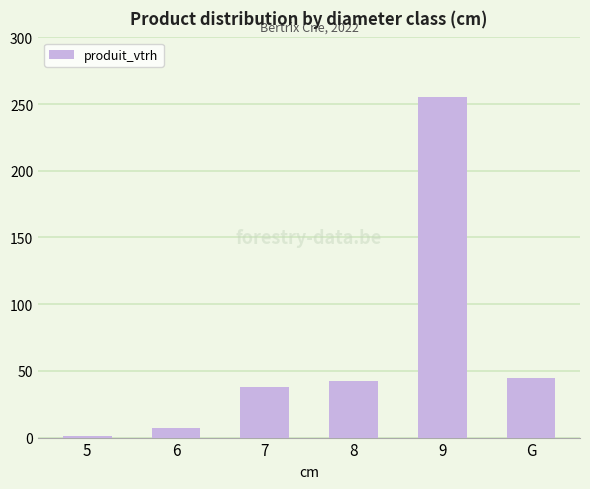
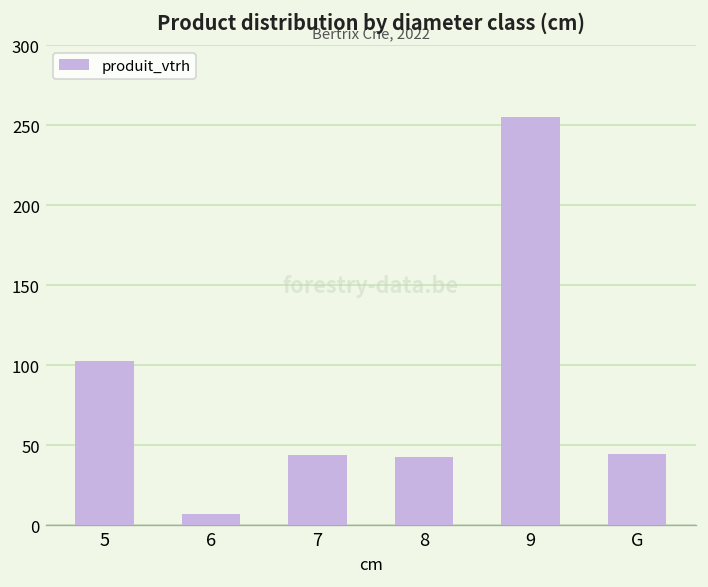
  {
-   "5": 1,
+   "5": 103,
    "6": 7,
-   "7": 38,
+   "7": 44,
    "8": 43,
    "9": 255,
    "G": 45
  }
